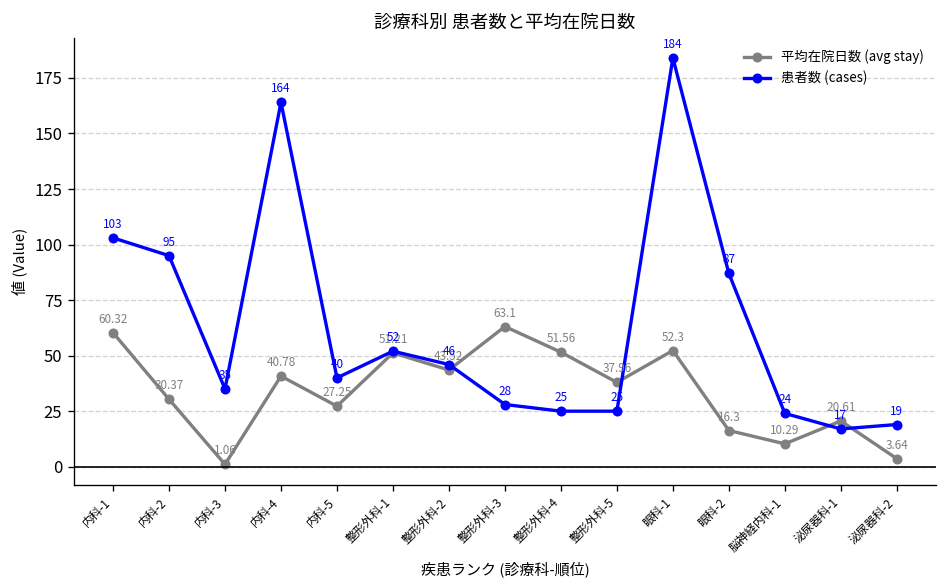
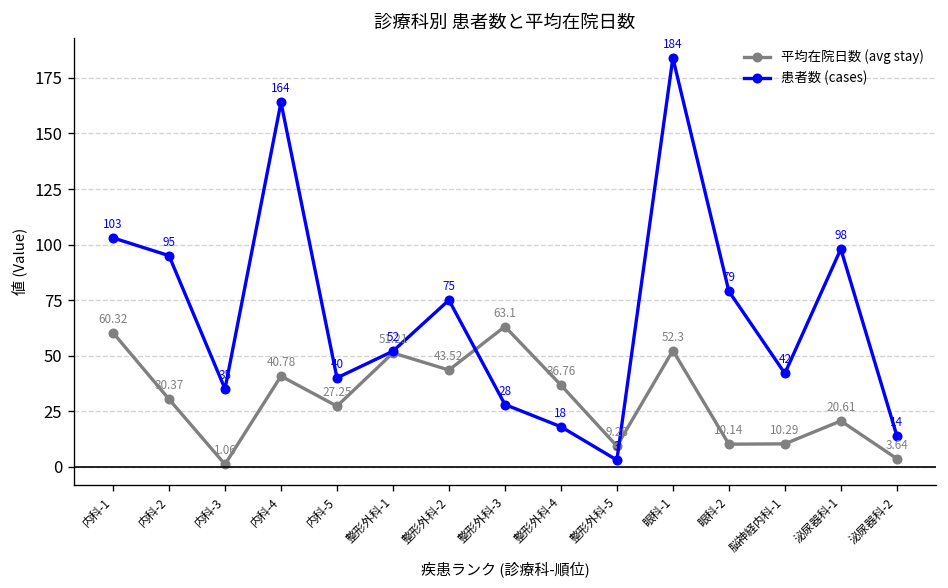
  {
    "平均在院日数 (avg stay)": {
      "内科-1": 60.32,
      "内科-2": 30.37,
      "内科-3": 1.06,
      "内科-4": 40.78,
      "内科-5": 27.25,
      "整形外科-3": 63.1,
-     "整形外科-4": 51.56,
-     "整形外科-5": 37.96,
+     "整形外科-4": 36.76,
+     "整形外科-5": 9.28,
      "眼科-1": 52.3,
-     "眼科-2": 16.3,
+     "眼科-2": 10.14,
      "脳神経内科-1": 10.29,
      "泌尿器科-1": 20.61,
      "泌尿器科-2": 3.64
    },
    "患者数 (cases)": {
      "内科-1": 103,
      "内科-2": 95,
      "内科-3": 35,
      "内科-4": 164,
      "内科-5": 40,
-     "整形外科-2": 46,
+     "整形外科-2": 75,
      "整形外科-3": 28,
-     "整形外科-4": 25,
-     "整形外科-5": 25,
+     "整形外科-4": 18,
+     "整形外科-5": 3,
      "眼科-1": 184,
-     "眼科-2": 87,
-     "脳神経内科-1": 24,
-     "泌尿器科-1": 17,
-     "泌尿器科-2": 19
+     "眼科-2": 79,
+     "脳神経内科-1": 42,
+     "泌尿器科-1": 98,
+     "泌尿器科-2": 14
    }
  }
